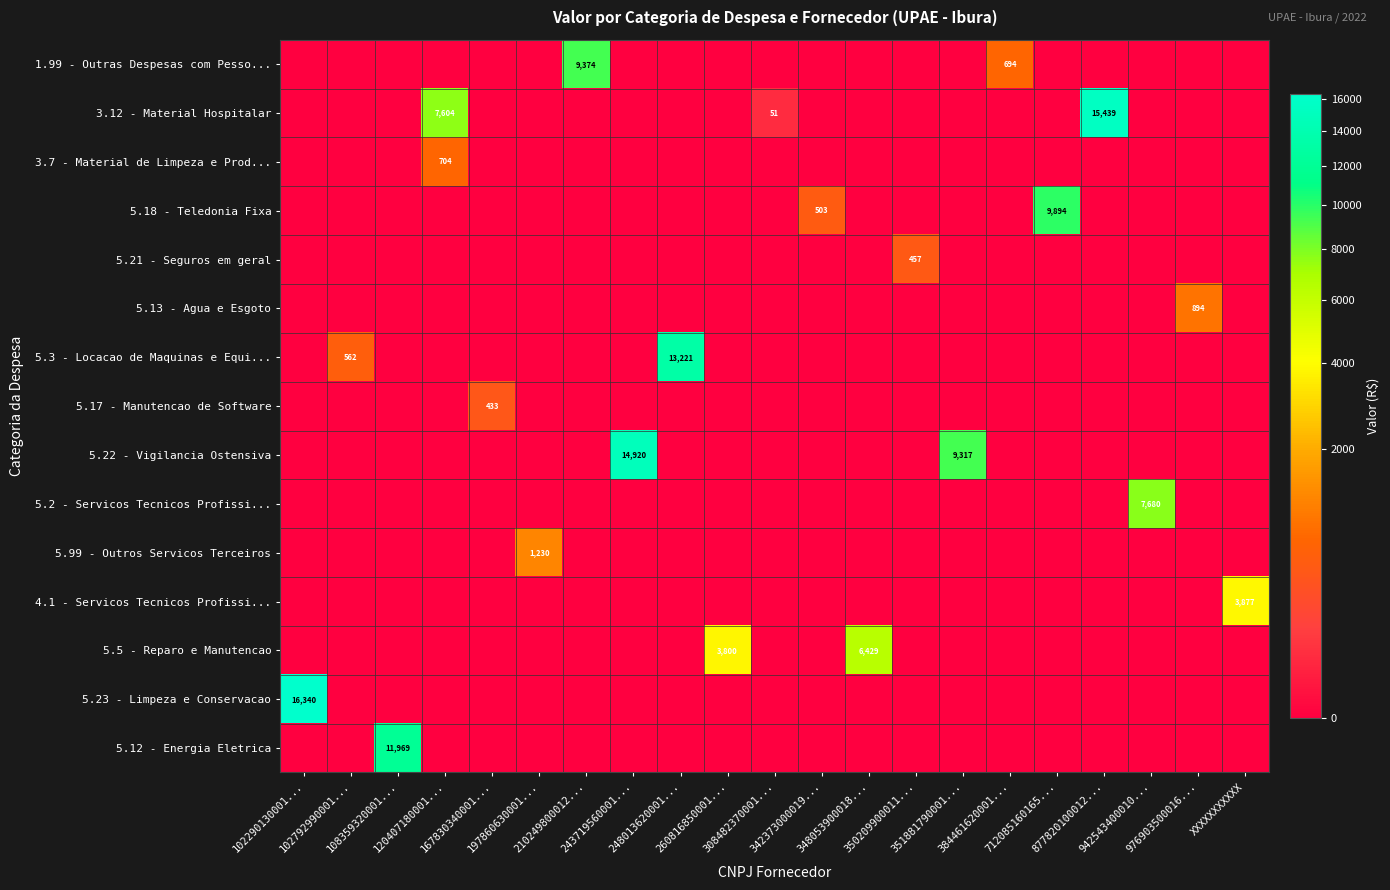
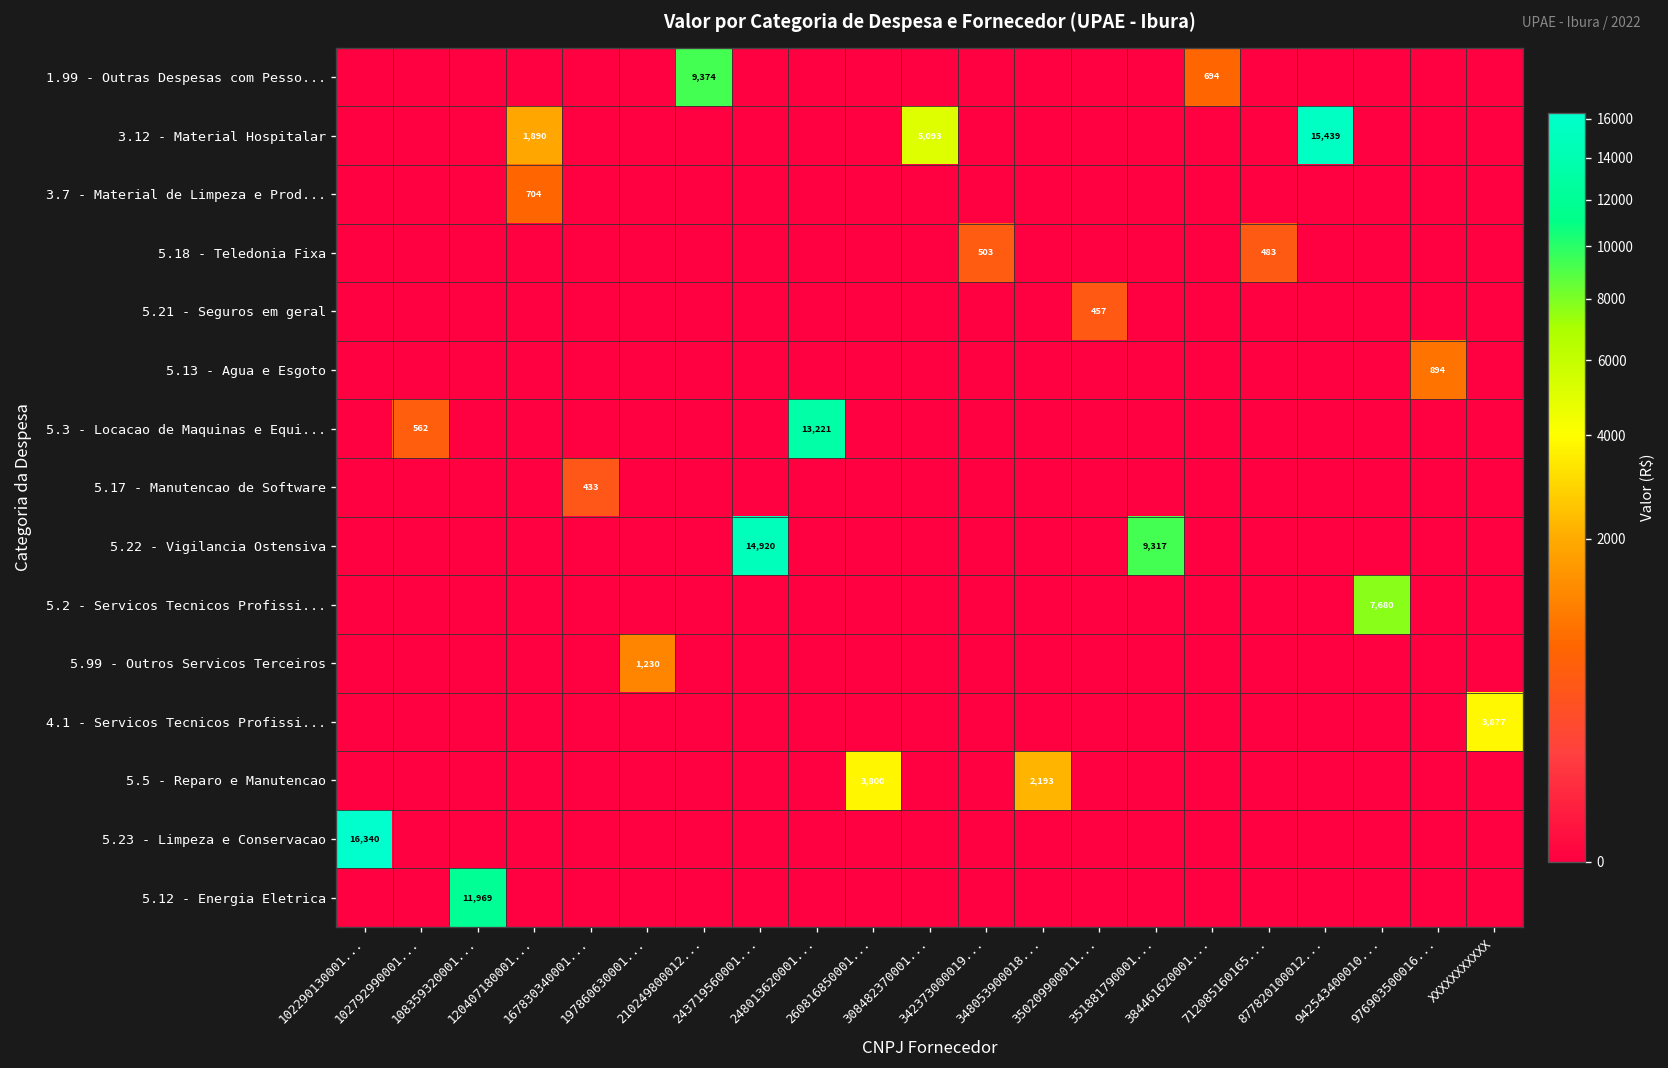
  {
    "1.99 - Outras Despesas com Pesso...": {
      "210249800012...": "9,374",
      "384461620001...": "694"
    },
    "3.12 - Material Hospitalar": {
-     "120407180001...": "7,604",
-     "308482370001...": "51",
+     "120407180001...": "1,890",
+     "308482370001...": "5,093",
      "877820100012...": "15,439"
    },
    "3.7 - Material de Limpeza e Prod...": {
      "120407180001...": "704"
    },
    "5.18 - Teledonia Fixa": {
      "342373000019...": "503",
-     "712085160165...": "9,894"
+     "712085160165...": "483"
    },
    "5.21 - Seguros em geral": {
      "350209900011...": "457"
    },
    "5.13 - Agua e Esgoto": {
      "976903500016...": "894"
    },
    "5.3 - Locacao de Maquinas e Equi...": {
      "102792990001...": "562",
      "248013620001...": "13,221"
    },
    "5.17 - Manutencao de Software": {
      "167830340001...": "433"
    },
    "5.22 - Vigilancia Ostensiva": {
      "243719560001...": "14,920",
      "351881790001...": "9,317"
    },
    "5.2 - Servicos Tecnicos Profissi...": {
      "942543400010...": "7,680"
    },
    "5.99 - Outros Servicos Terceiros": {
      "197860630001...": "1,230"
    },
    "4.1 - Servicos Tecnicos Profissi...": {
      "XXXXXXXXXXX": "3,877"
    },
    "5.5 - Reparo e Manutencao": {
      "260816850001...": "3,800",
-     "348053900018...": "6,429"
+     "348053900018...": "2,193"
    },
    "5.23 - Limpeza e Conservacao": {
      "102290130001...": "16,340"
    },
    "5.12 - Energia Eletrica": {
      "108359320001...": "11,969"
    }
  }
